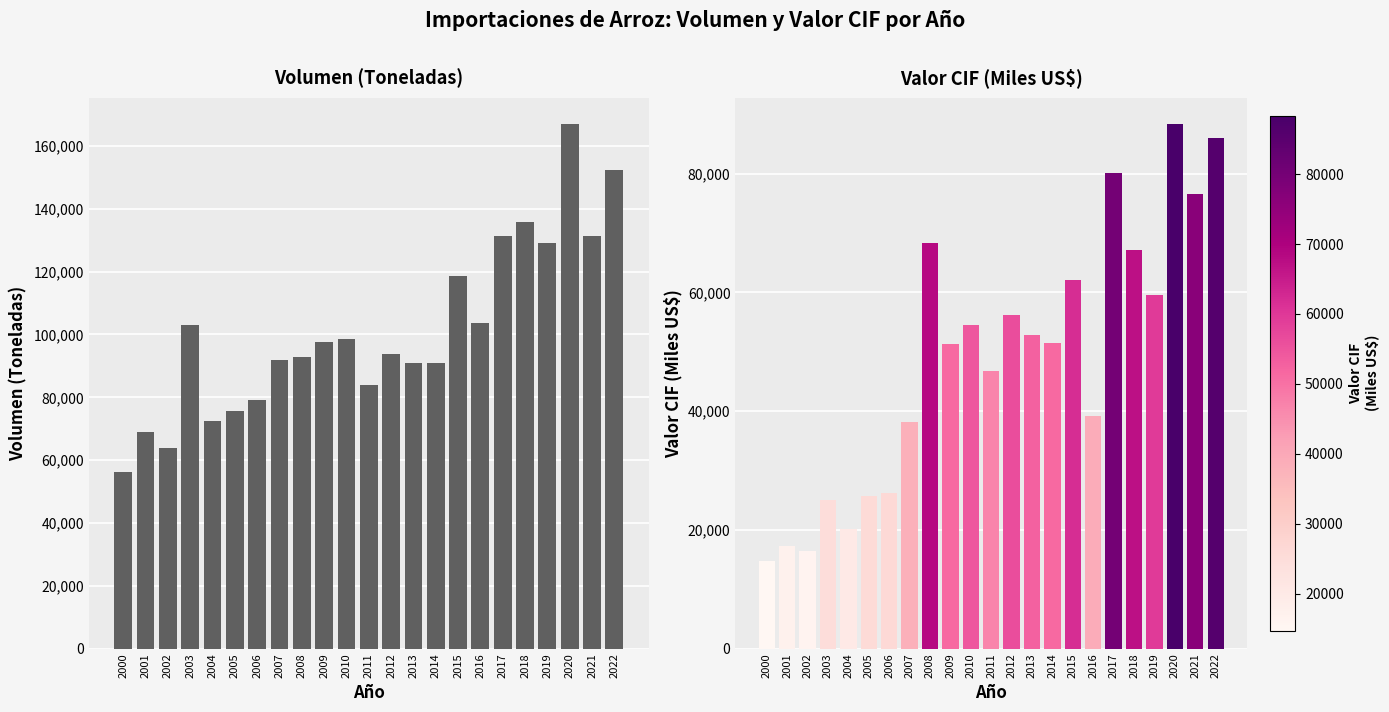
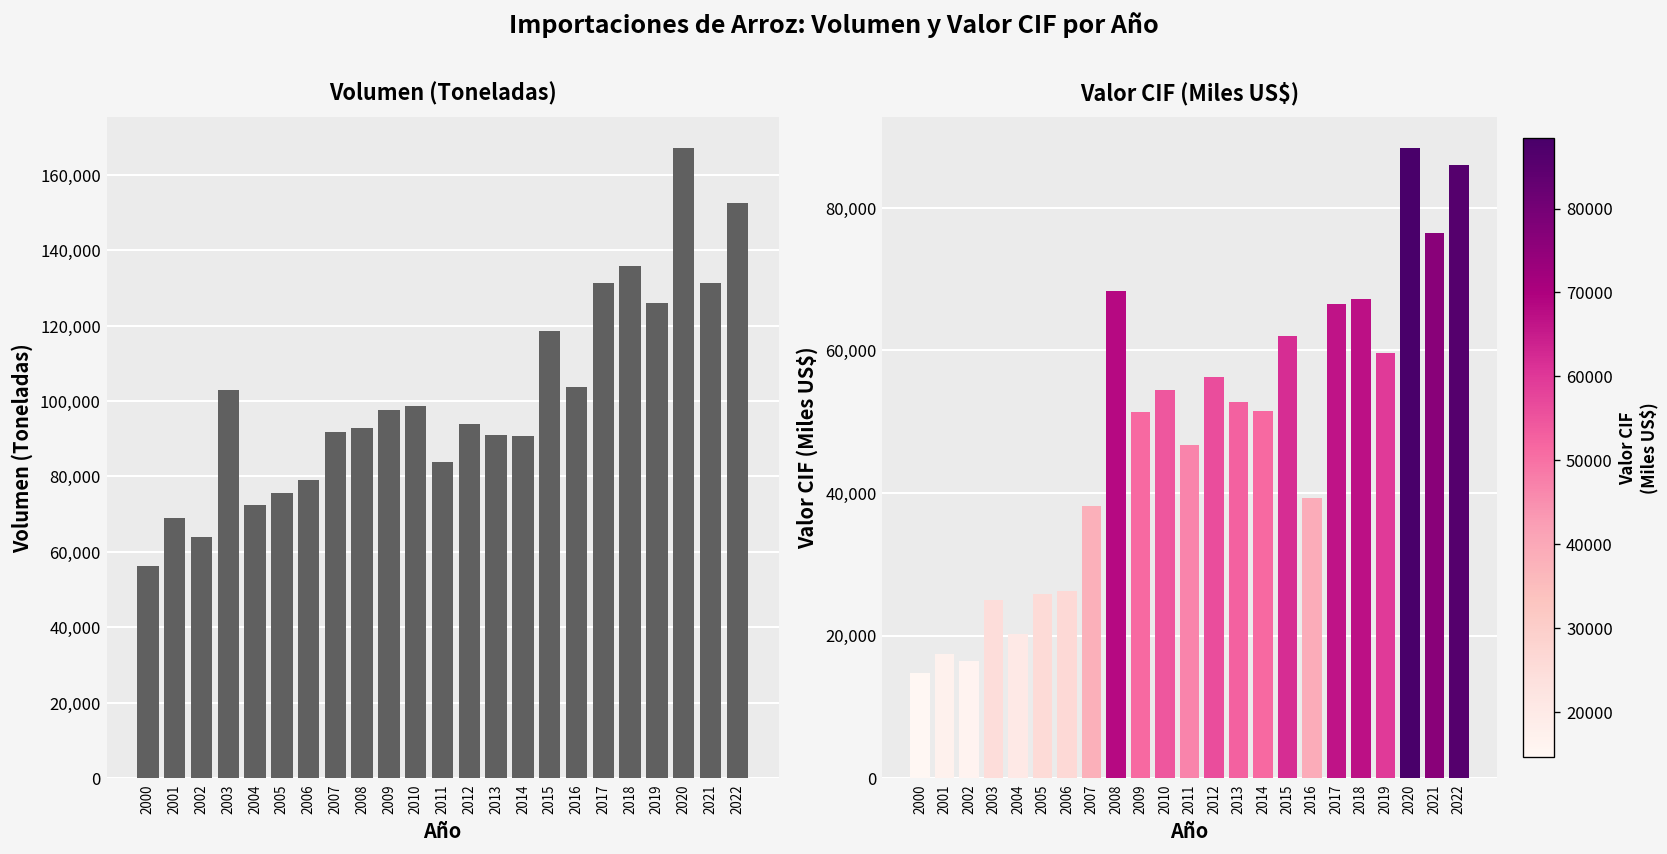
  {
    "Volumen (Toneladas)": {
      "2000": "56,000",
      "2001": "69,000",
      "2002": "64,000",
      "2003": "103,000",
      "2004": "72,000",
      "2005": "76,000",
      "2006": "79,000",
      "2007": "92,000",
      "2008": "93,000",
      "2009": "98,000",
      "2010": "99,000",
      "2011": "84,000",
      "2012": "94,000",
      "2013": "91,000",
      "2014": "91,000",
      "2015": "119,000",
      "2016": "104,000",
      "2017": "131,000",
      "2018": "136,000",
-     "2019": "129,000",
+     "2019": "126,000",
      "2020": "167,000",
      "2021": "131,000",
      "2022": "153,000"
    },
    "Valor CIF (Miles US$)": {
      "2000": "15,000",
      "2001": "17,000",
      "2002": "16,000",
      "2003": "25,000",
      "2004": "20,000",
      "2005": "26,000",
      "2006": "26,000",
      "2007": "38,000",
      "2008": "68,000",
      "2009": "51,000",
      "2010": "55,000",
      "2011": "47,000",
      "2012": "56,000",
      "2013": "53,000",
      "2014": "51,000",
      "2015": "62,000",
      "2016": "39,000",
-     "2017": "80,000",
+     "2017": "66,000",
      "2018": "67,000",
      "2019": "60,000",
      "2020": "88,000",
      "2021": "77,000",
      "2022": "86,000"
    }
  }
